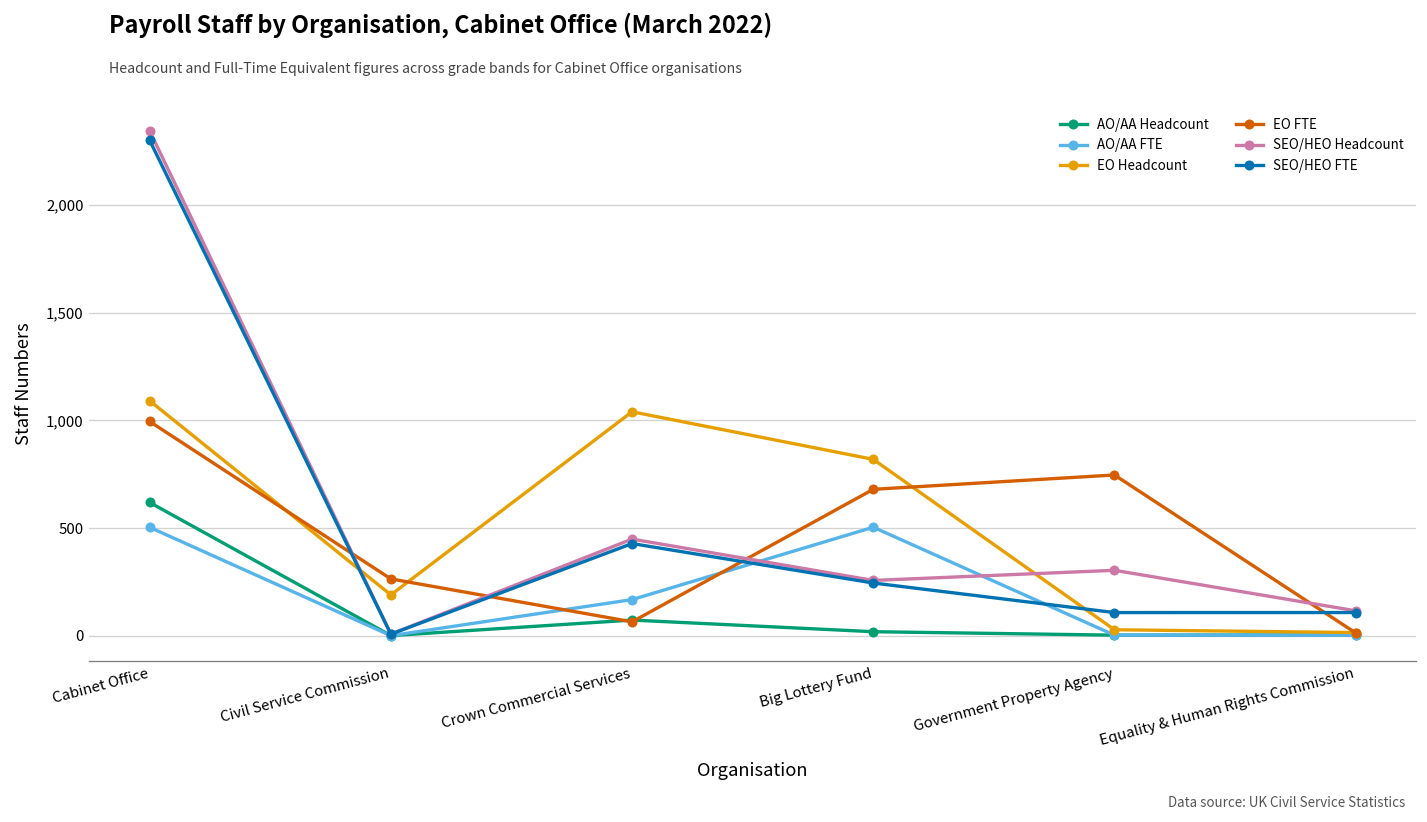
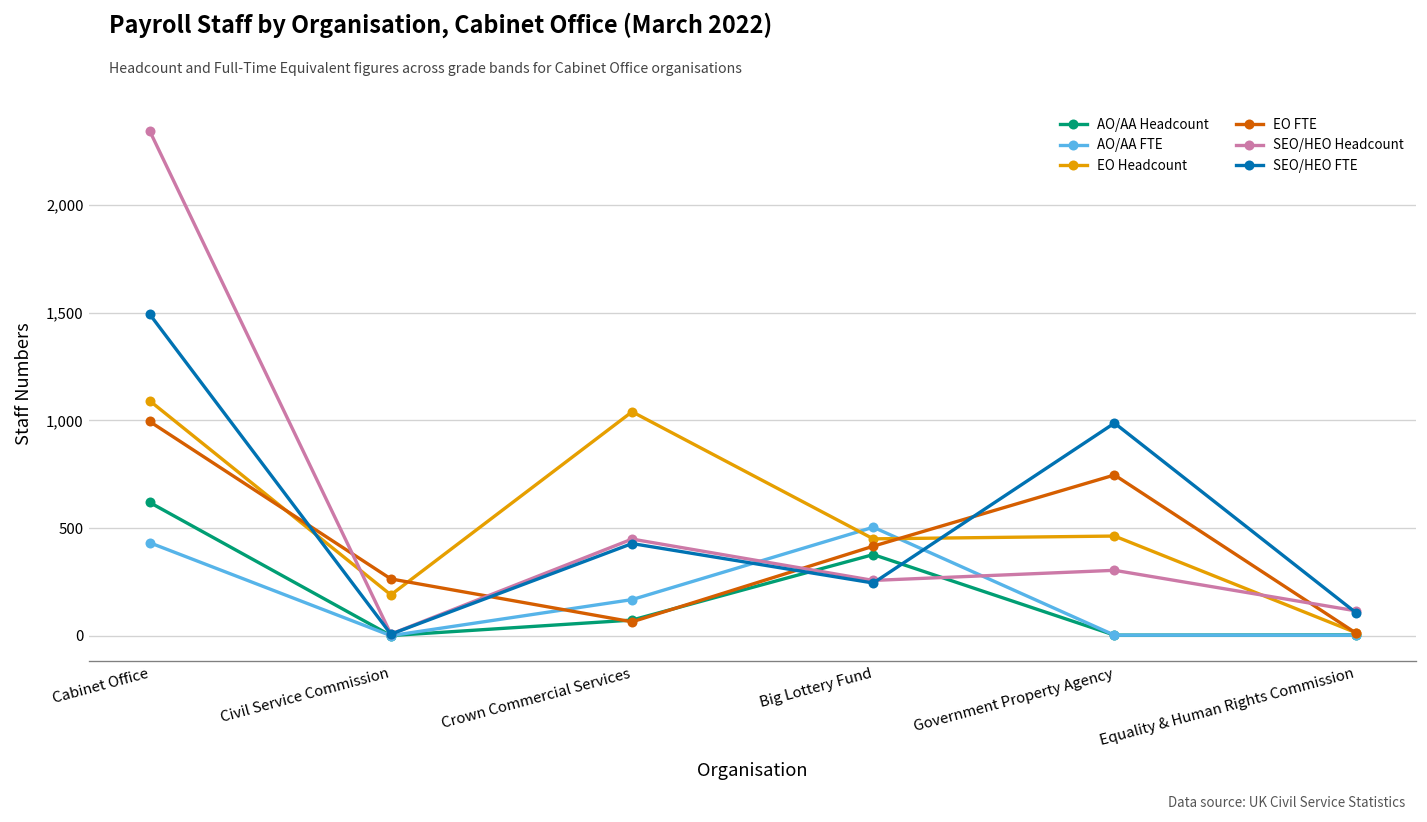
  {
    "AO/AA Headcount": {
      "Cabinet Office": "620",
-     "Big Lottery Fund": "20"
+     "Big Lottery Fund": "380"
    },
    "AO/AA FTE": {
-     "Cabinet Office": "500",
+     "Cabinet Office": "430",
      "Crown Commercial Services": "170",
      "Big Lottery Fund": "500"
    },
    "EO Headcount": {
      "Cabinet Office": "1,090",
      "Civil Service Commission": "190",
      "Crown Commercial Services": "1,040",
-     "Big Lottery Fund": "820",
-     "Government Property Agency": "30"
+     "Big Lottery Fund": "450",
+     "Government Property Agency": "460"
    },
    "EO FTE": {
      "Cabinet Office": "990",
      "Civil Service Commission": "260",
-     "Big Lottery Fund": "680",
+     "Big Lottery Fund": "420",
      "Government Property Agency": "750"
    },
    "SEO/HEO Headcount": {
      "Cabinet Office": "2,340",
      "Crown Commercial Services": "450",
      "Government Property Agency": "300"
    },
    "SEO/HEO FTE": {
-     "Cabinet Office": "2,300",
+     "Cabinet Office": "1,490",
      "Crown Commercial Services": "430",
-     "Government Property Agency": "110"
+     "Government Property Agency": "990"
    }
  }
